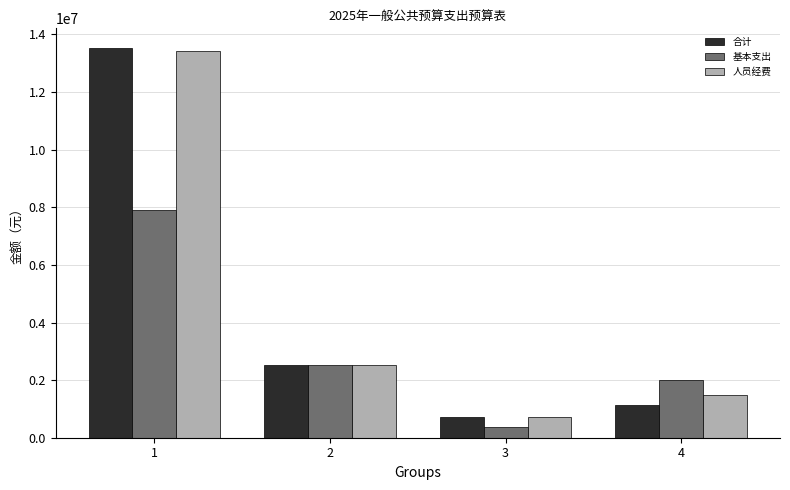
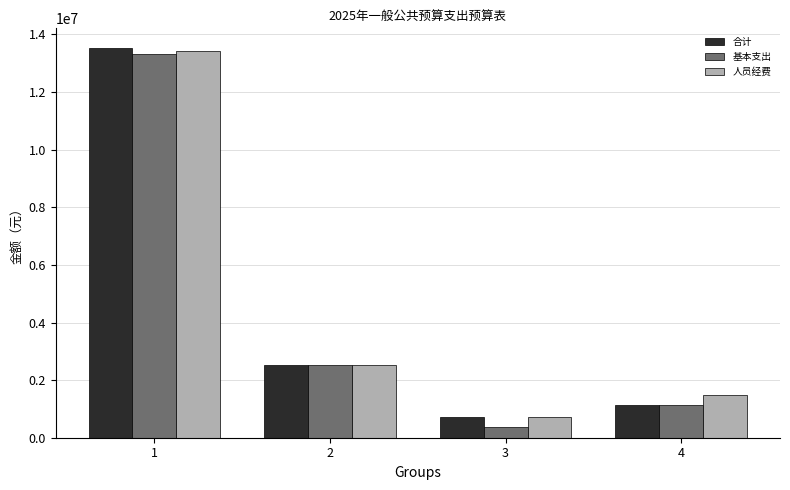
  {
    "合计": {
      "1": 13500000,
      "2": 2500000,
      "3": 700000,
      "4": 1100000
    },
    "基本支出": {
-     "1": 7900000,
+     "1": 13300000,
      "2": 2500000,
      "3": 400000,
-     "4": 2000000
+     "4": 1100000
    },
    "人员经费": {
      "1": 13400000,
      "2": 2500000,
      "3": 700000,
      "4": 1500000
    }
  }
